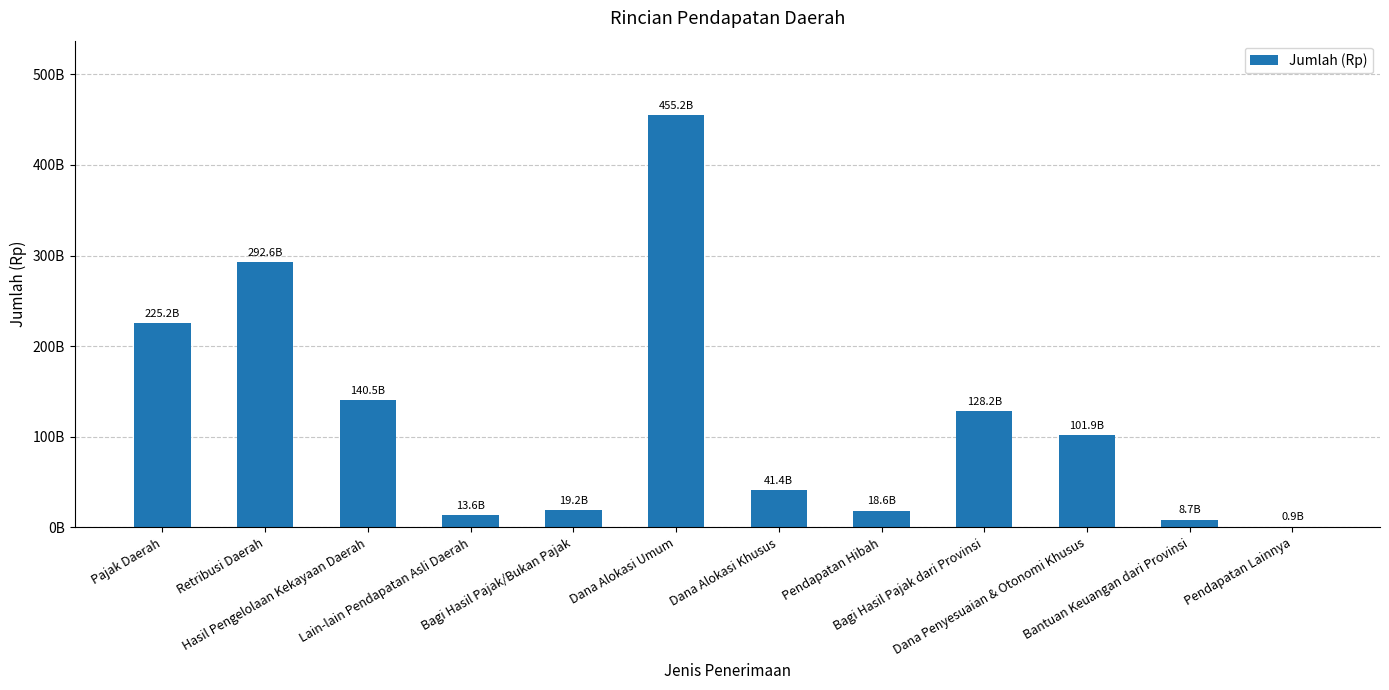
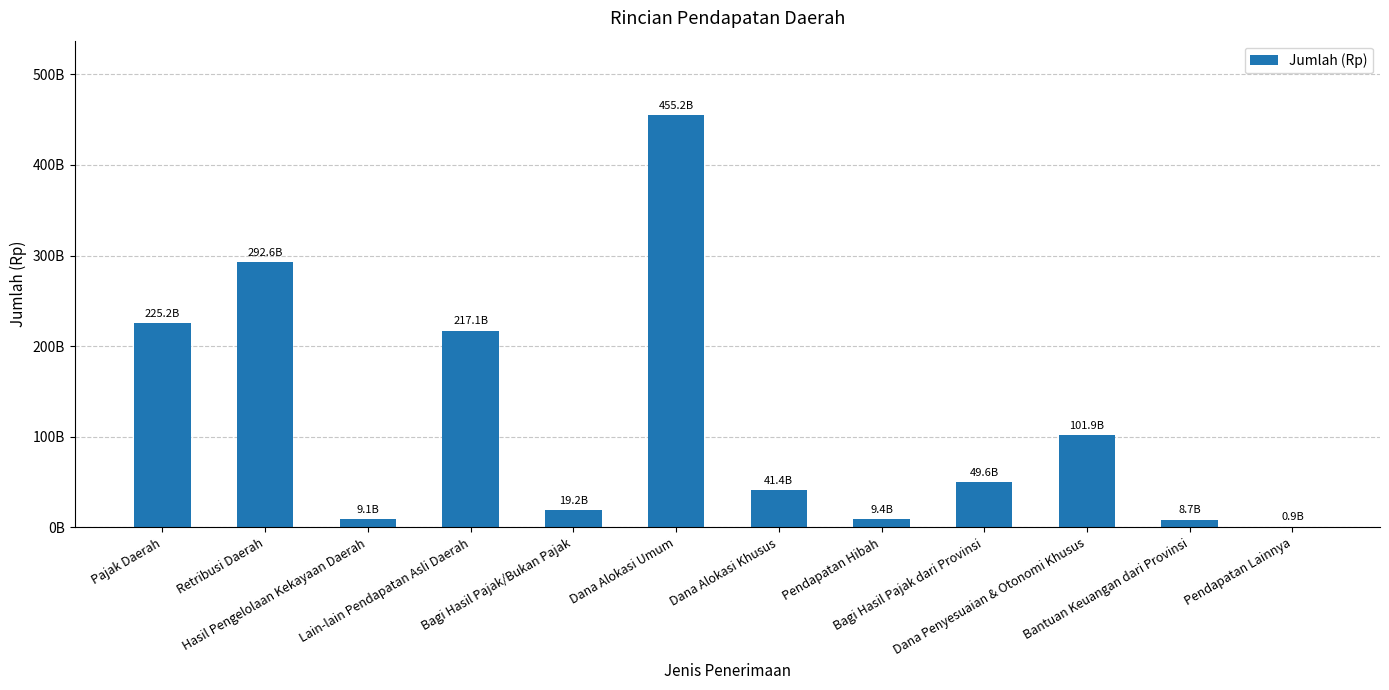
  {
    "Pajak Daerah": "225.2B",
    "Retribusi Daerah": "292.6B",
-   "Hasil Pengelolaan Kekayaan Daerah": "140.5B",
-   "Lain-lain Pendapatan Asli Daerah": "13.6B",
+   "Hasil Pengelolaan Kekayaan Daerah": "9.1B",
+   "Lain-lain Pendapatan Asli Daerah": "217.1B",
    "Bagi Hasil Pajak/Bukan Pajak": "19.2B",
    "Dana Alokasi Umum": "455.2B",
    "Dana Alokasi Khusus": "41.4B",
-   "Pendapatan Hibah": "18.6B",
-   "Bagi Hasil Pajak dari Provinsi": "128.2B",
+   "Pendapatan Hibah": "9.4B",
+   "Bagi Hasil Pajak dari Provinsi": "49.6B",
    "Dana Penyesuaian & Otonomi Khusus": "101.9B",
    "Bantuan Keuangan dari Provinsi": "8.7B",
    "Pendapatan Lainnya": "0.9B"
  }
